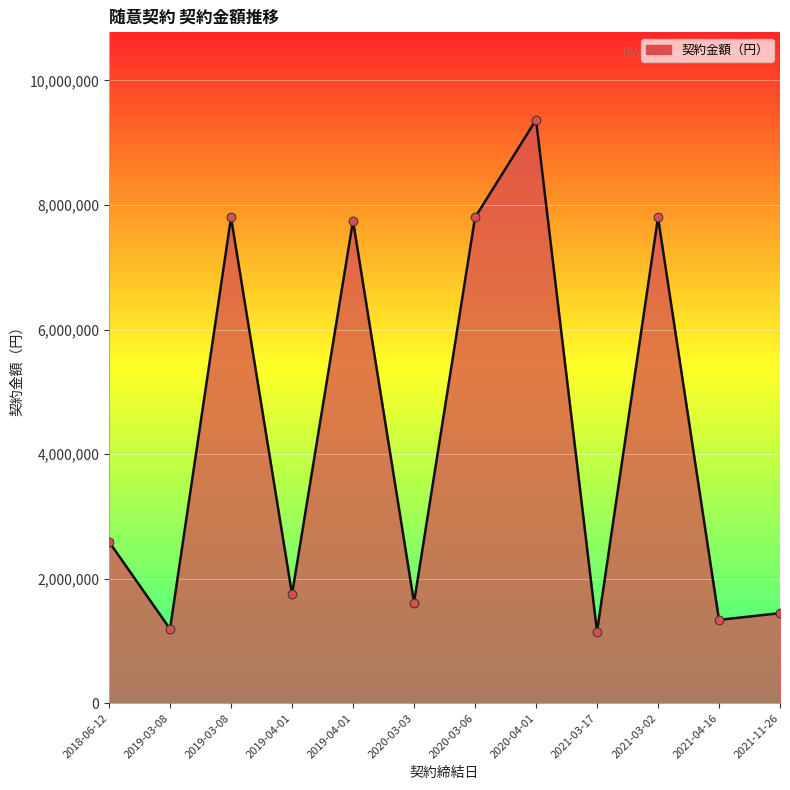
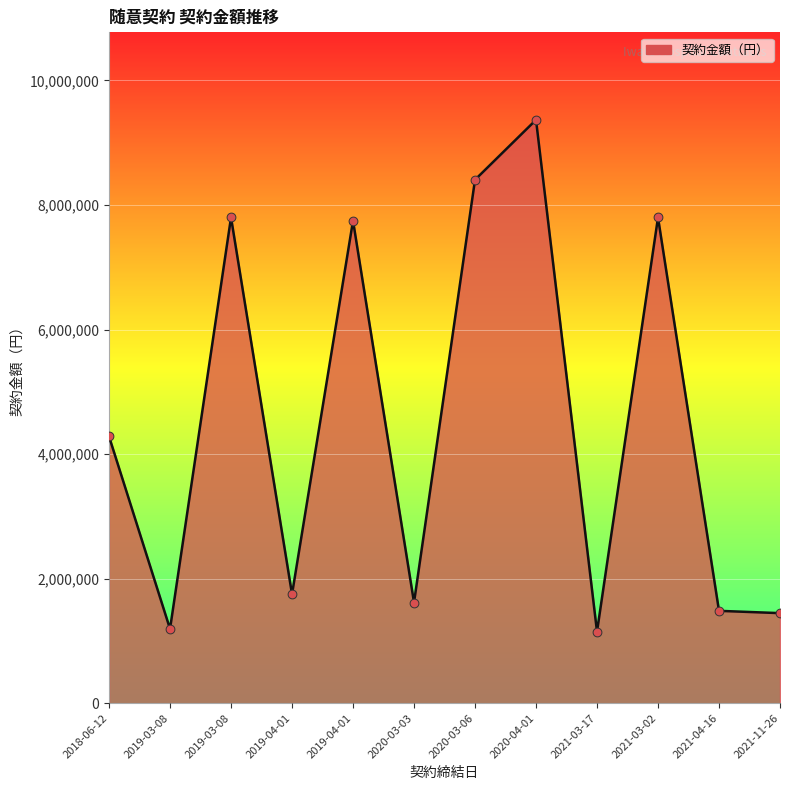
  {
-   "2018-06-12": "2,600,000",
+   "2018-06-12": "4,300,000",
    "2020-03-03": "1,600,000",
-   "2020-03-06": "7,800,000",
+   "2020-03-06": "8,400,000",
    "2020-04-01": "9,400,000",
    "2021-03-17": "1,100,000",
    "2021-03-02": "7,800,000",
-   "2021-04-16": "1,300,000",
+   "2021-04-16": "1,500,000",
    "2021-11-26": "1,400,000"
  }
